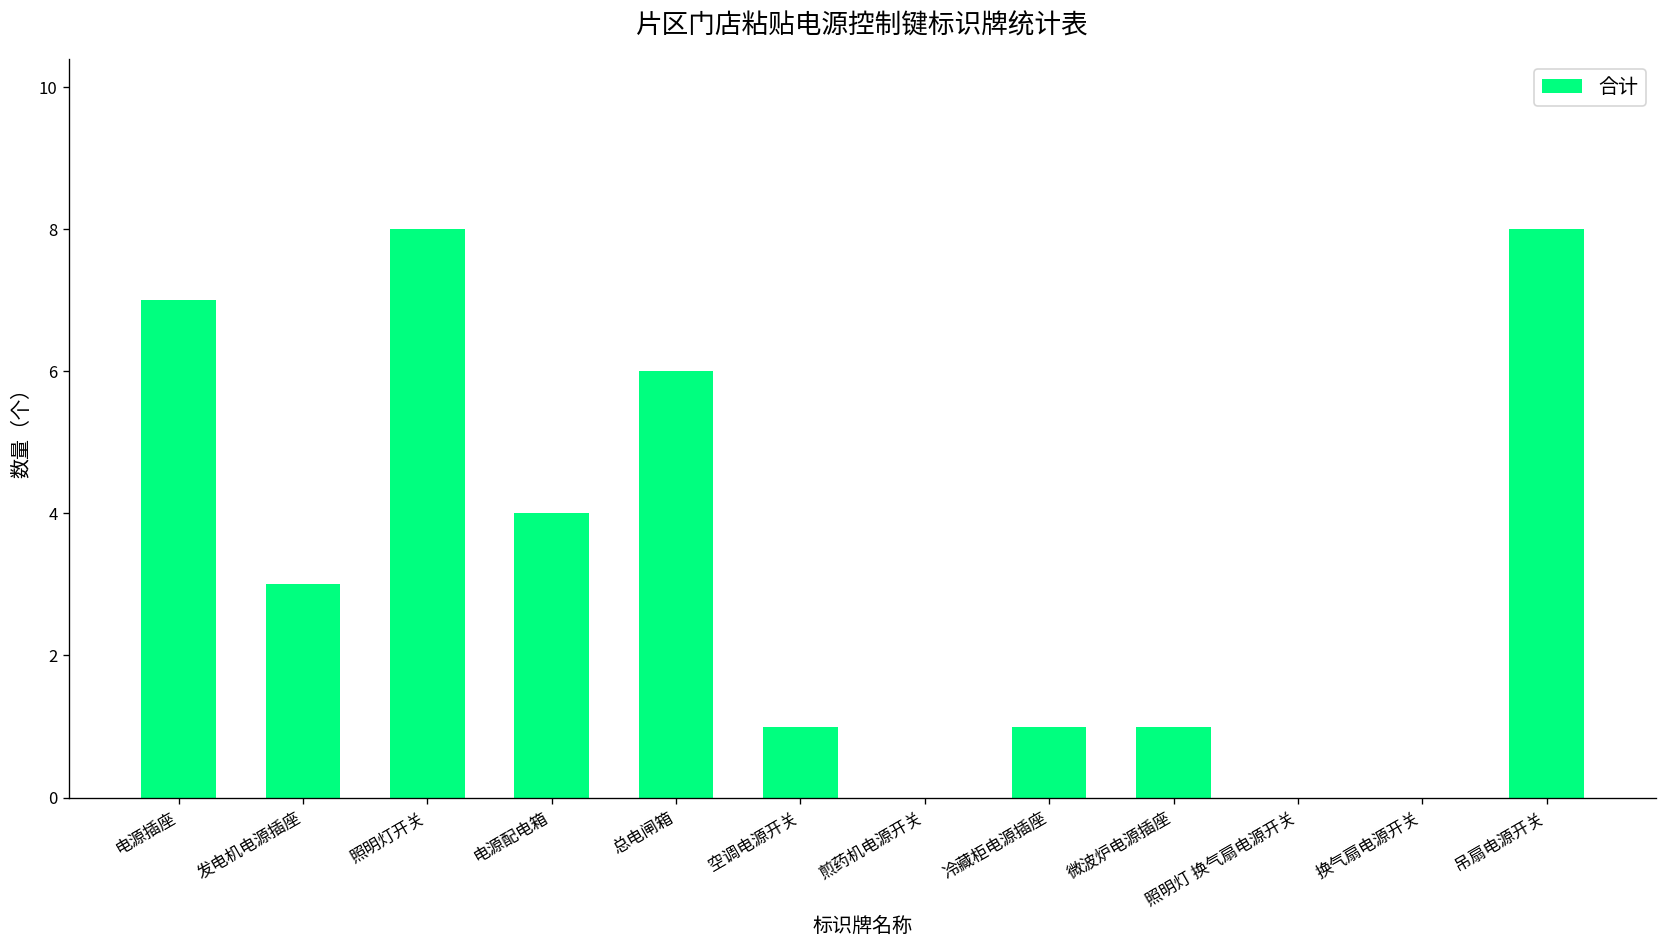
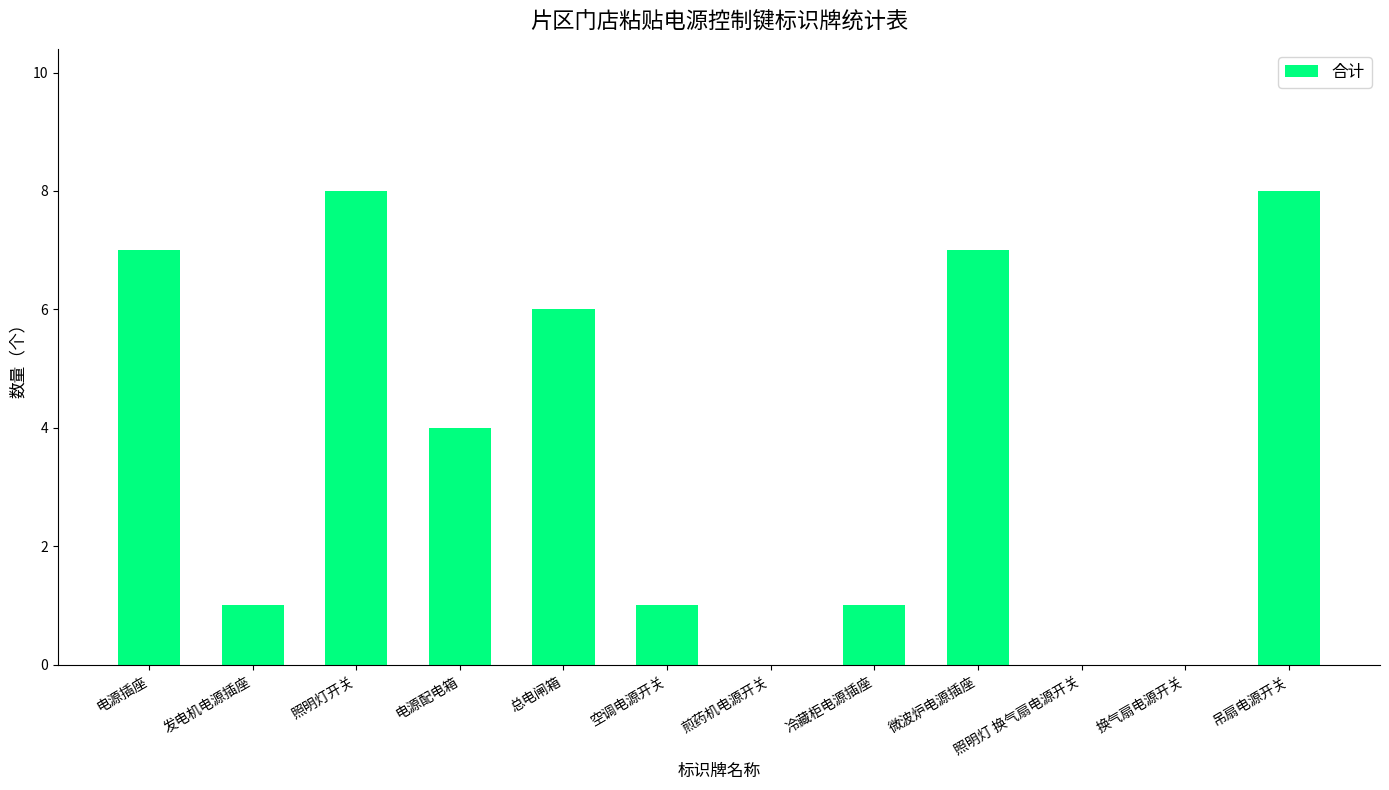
  {
    "电源插座": 7,
-   "发电机电源插座": 3,
+   "发电机电源插座": 1,
    "照明灯开关": 8,
    "电源配电箱": 4,
    "总电闸箱": 6,
    "空调电源开关": 1,
    "煎药机电源开关": 0,
    "冷藏柜电源插座": 1,
-   "微波炉电源插座": 1,
+   "微波炉电源插座": 7,
    "照明灯 换气扇电源开关": 0,
    "换气扇电源开关": 0,
    "吊扇电源开关": 8
  }
